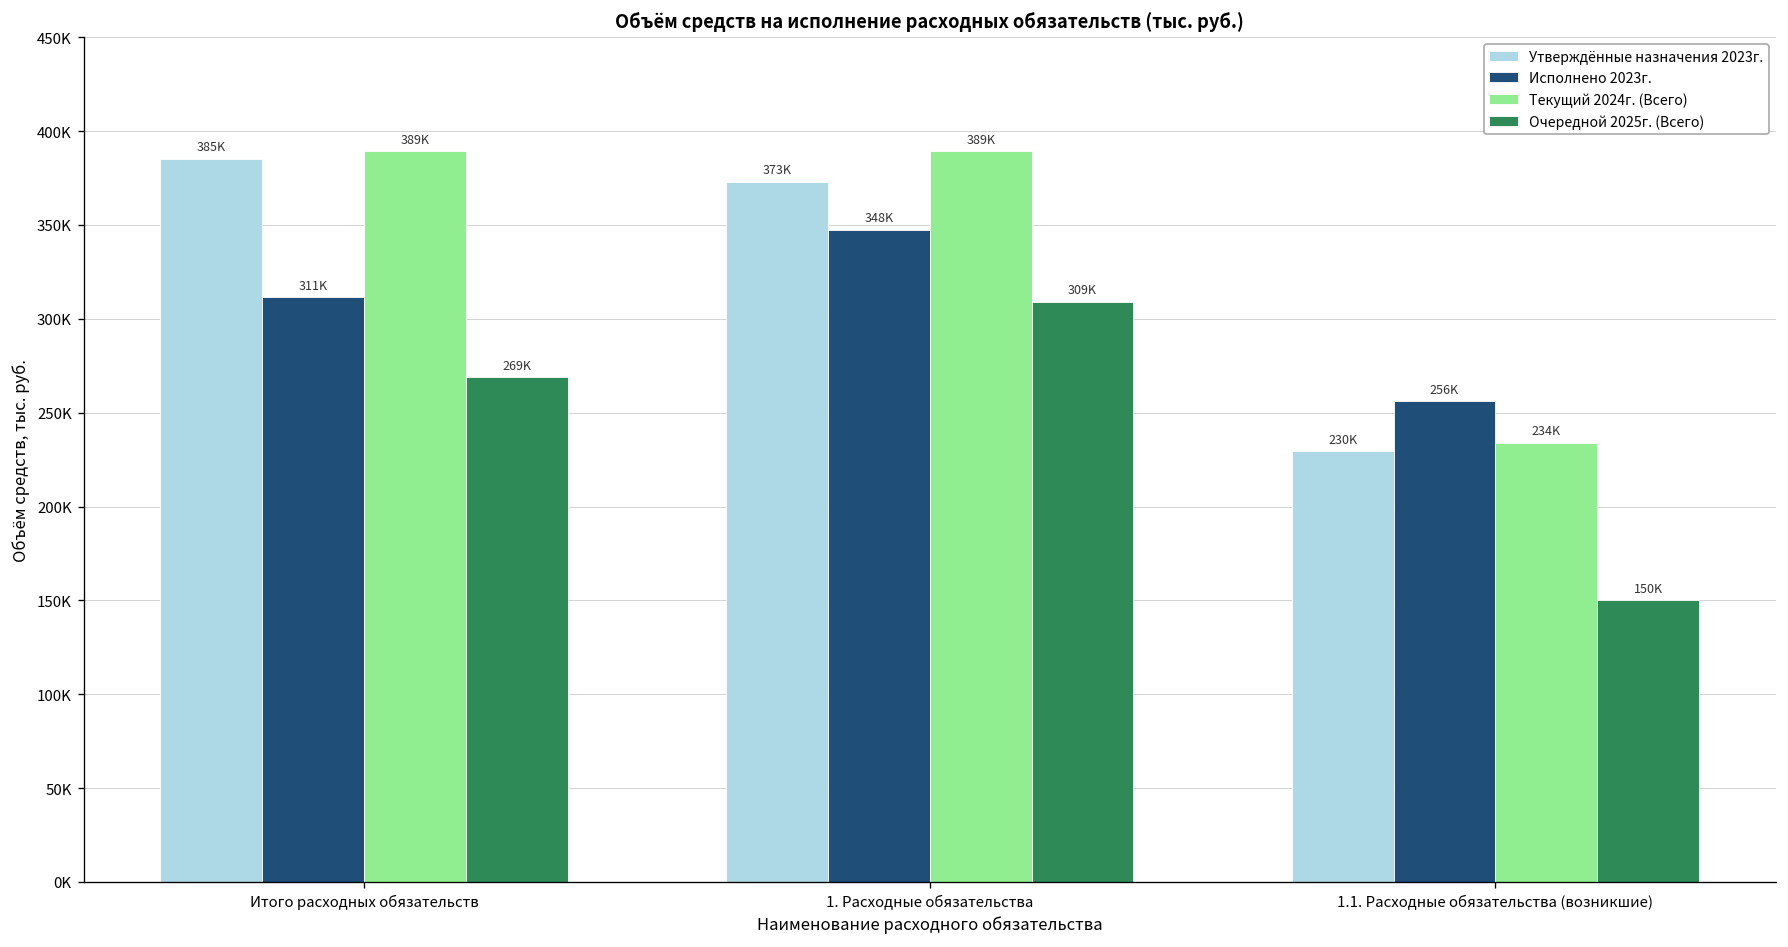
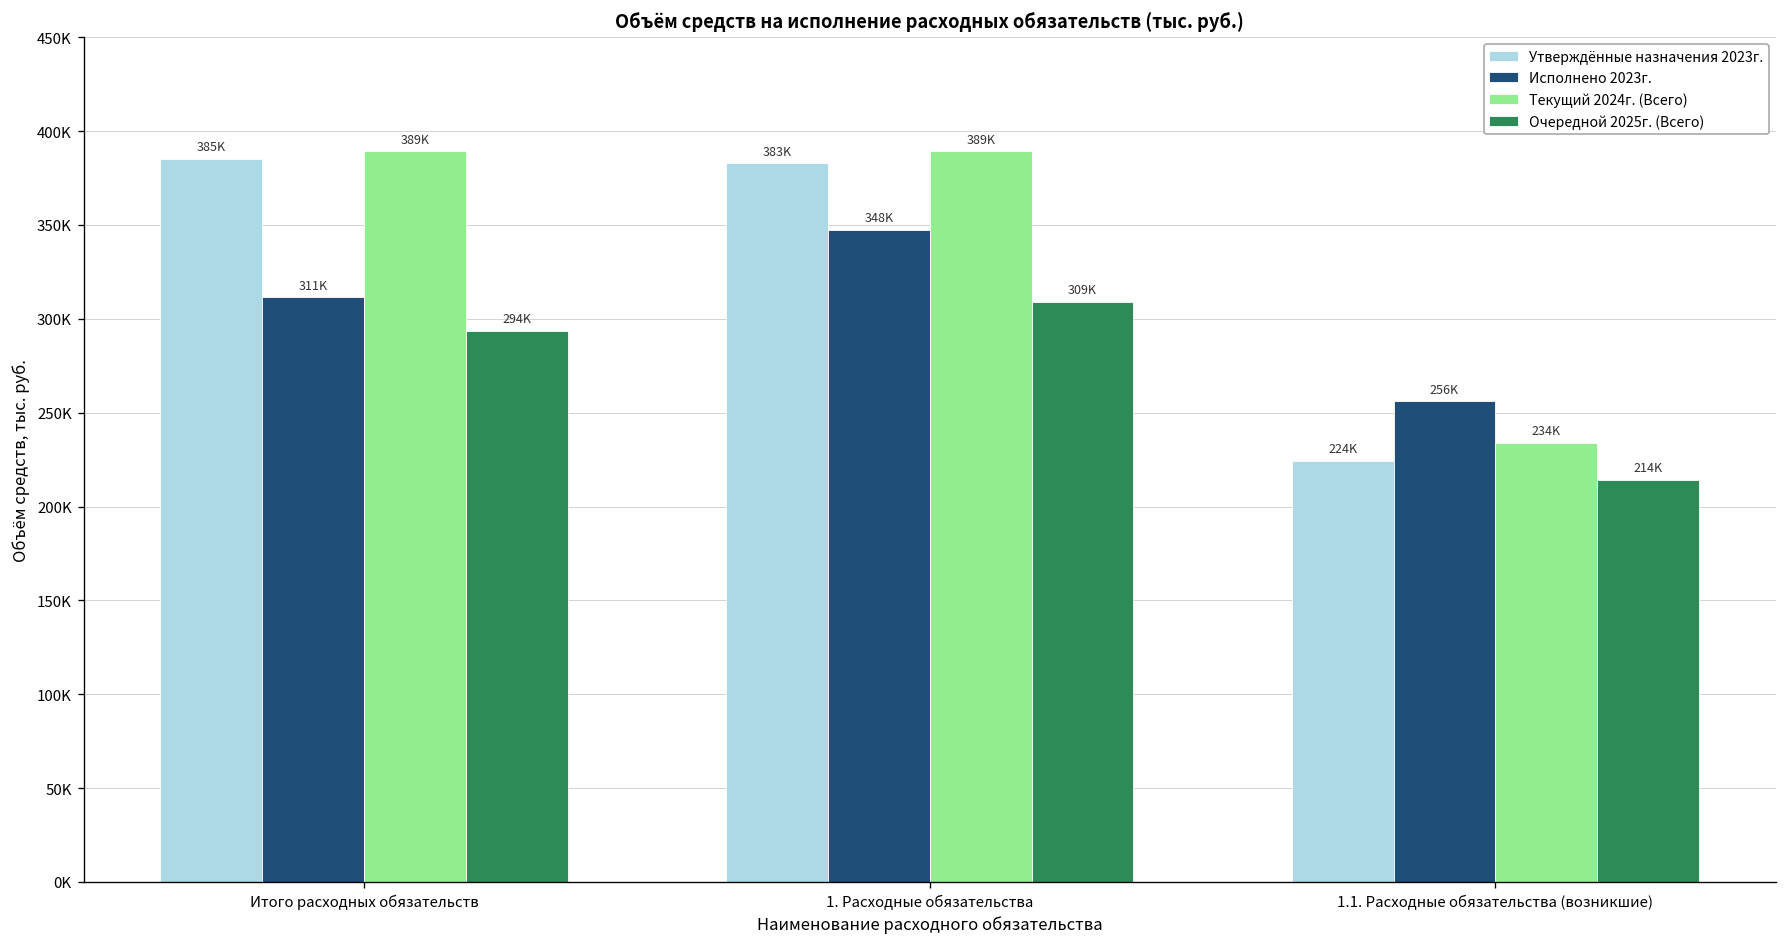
  {
    "Утверждённые назначения 2023г.": {
      "Итого расходных обязательств": "385K",
-     "1. Расходные обязательства": "373K",
-     "1.1. Расходные обязательства (возникшие)": "230K"
+     "1. Расходные обязательства": "383K",
+     "1.1. Расходные обязательства (возникшие)": "224K"
    },
    "Исполнено 2023г.": {
      "Итого расходных обязательств": "311K",
      "1. Расходные обязательства": "348K",
      "1.1. Расходные обязательства (возникшие)": "256K"
    },
    "Текущий 2024г. (Всего)": {
      "Итого расходных обязательств": "389K",
      "1. Расходные обязательства": "389K",
      "1.1. Расходные обязательства (возникшие)": "234K"
    },
    "Очередной 2025г. (Всего)": {
-     "Итого расходных обязательств": "269K",
+     "Итого расходных обязательств": "294K",
      "1. Расходные обязательства": "309K",
-     "1.1. Расходные обязательства (возникшие)": "150K"
+     "1.1. Расходные обязательства (возникшие)": "214K"
    }
  }
